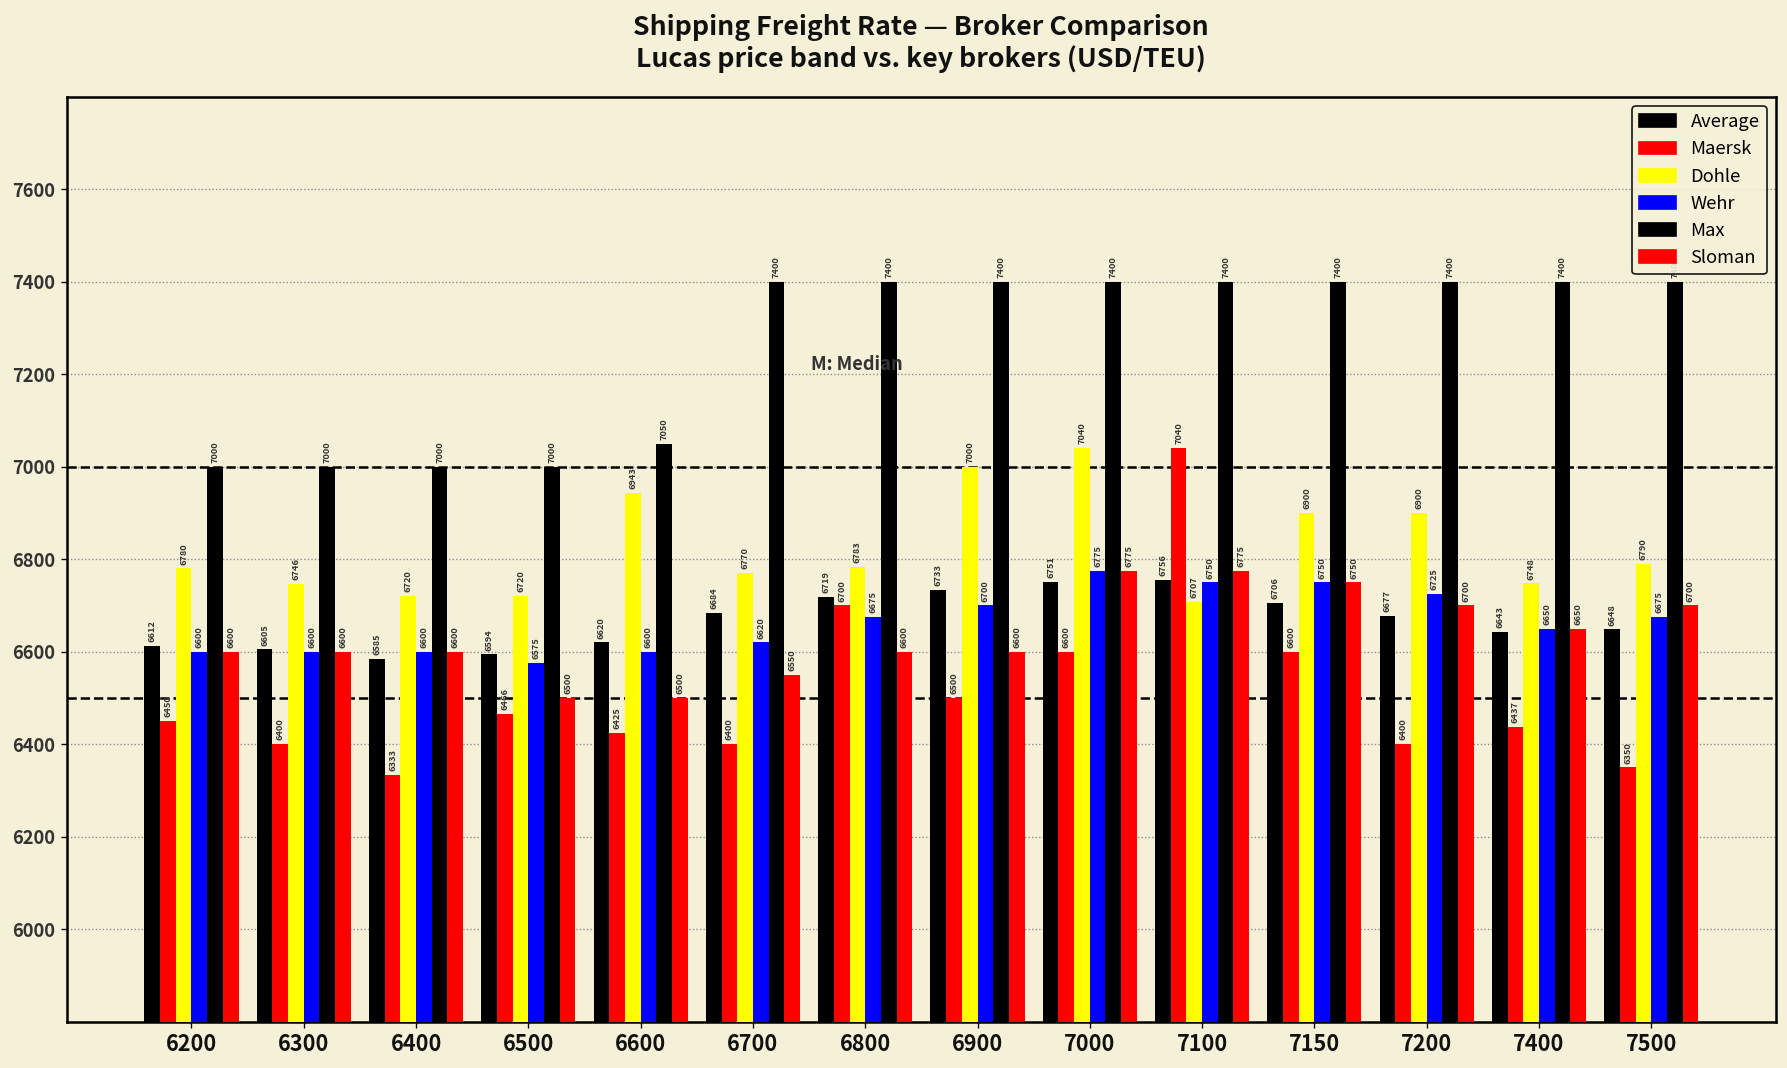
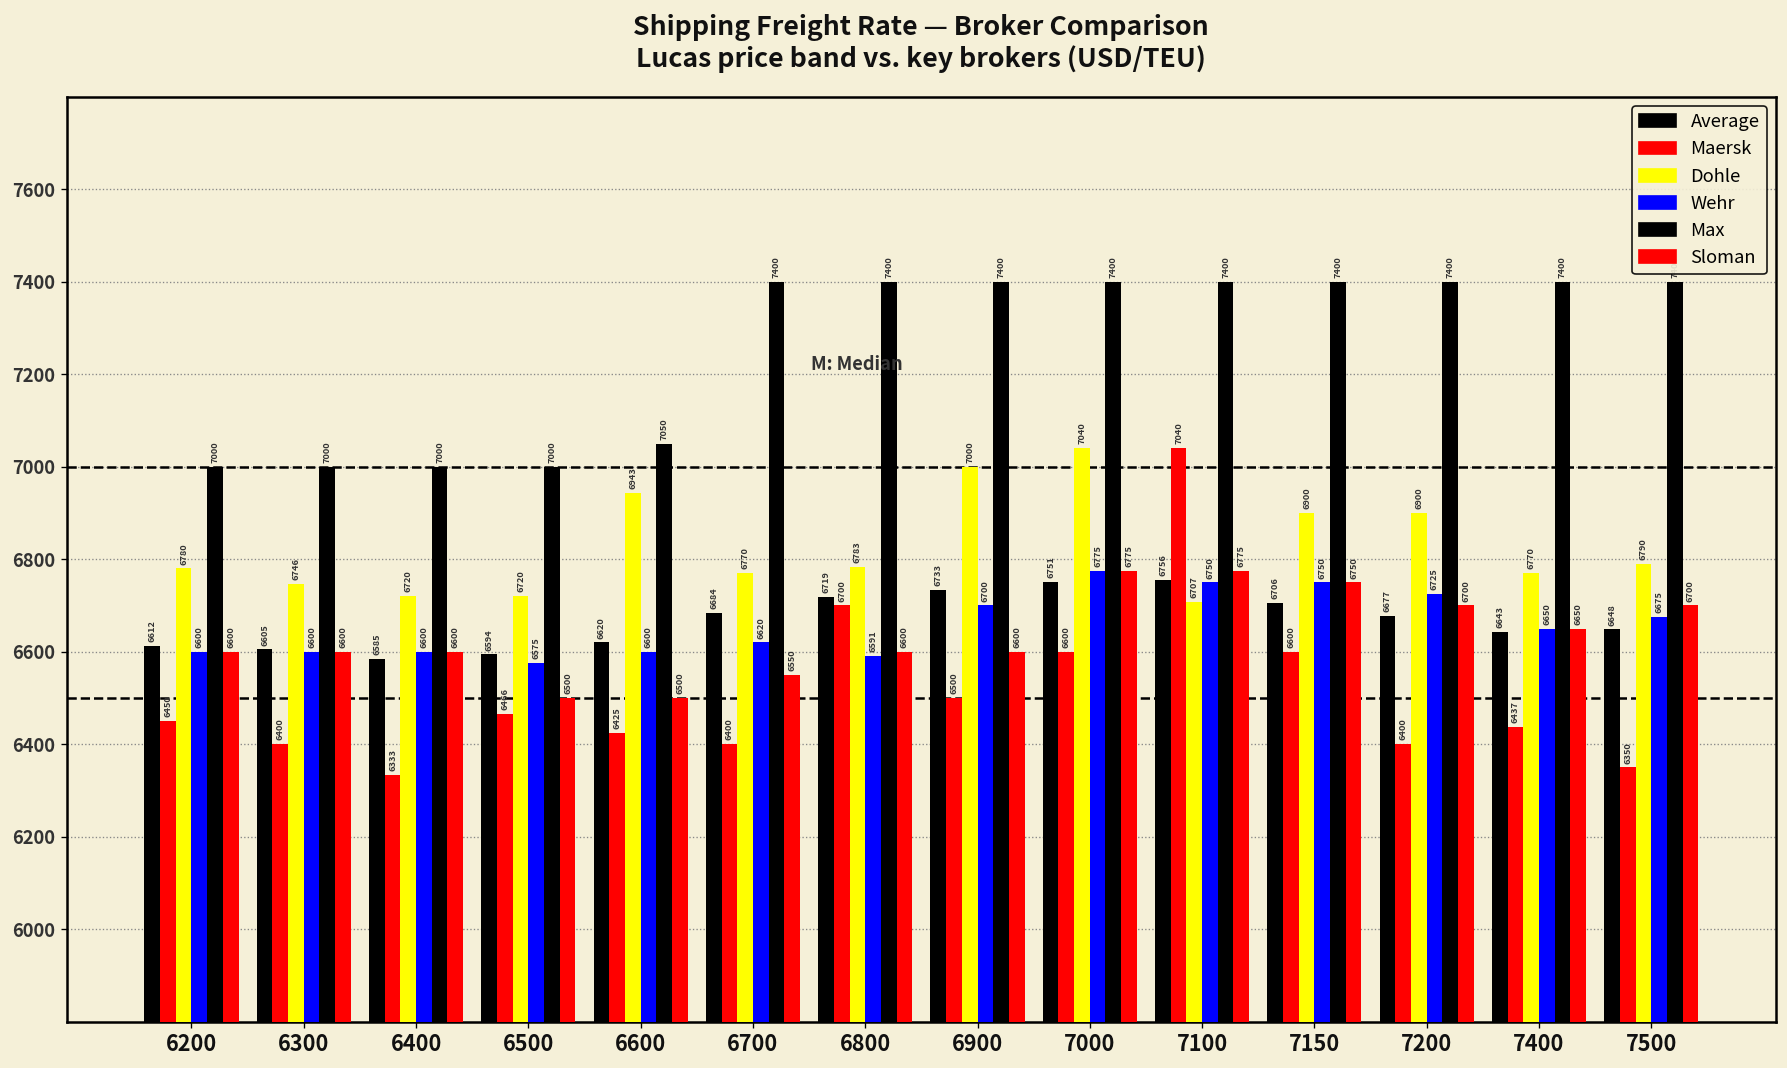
  {
    "Dohle": {
      "6200": 6780,
      "6300": 6746,
      "6400": 6720,
      "6500": 6720,
      "6600": 6943,
      "6700": 6770,
      "6800": 6783,
      "6900": 7000,
      "7000": 7040,
      "7100": 6707,
      "7150": 6900,
      "7200": 6900,
-     "7400": 6748,
+     "7400": 6770,
      "7500": 6790
    },
    "Wehr": {
      "6200": 6600,
      "6300": 6600,
      "6400": 6600,
      "6500": 6575,
      "6600": 6600,
      "6700": 6620,
-     "6800": 6675,
+     "6800": 6591,
      "6900": 6700,
      "7000": 6775,
      "7100": 6750,
      "7150": 6750,
      "7200": 6725,
      "7400": 6650,
      "7500": 6675
    }
  }
